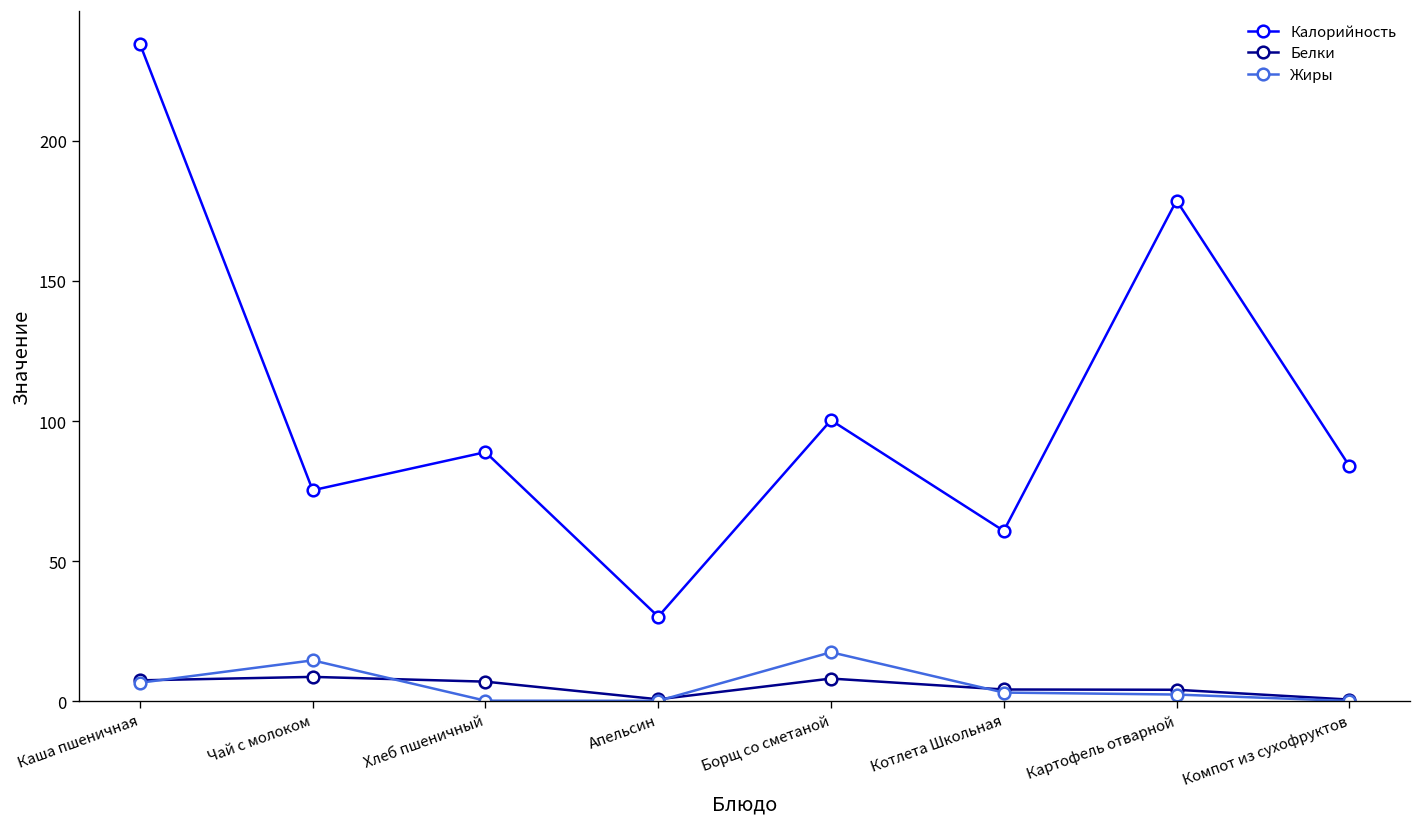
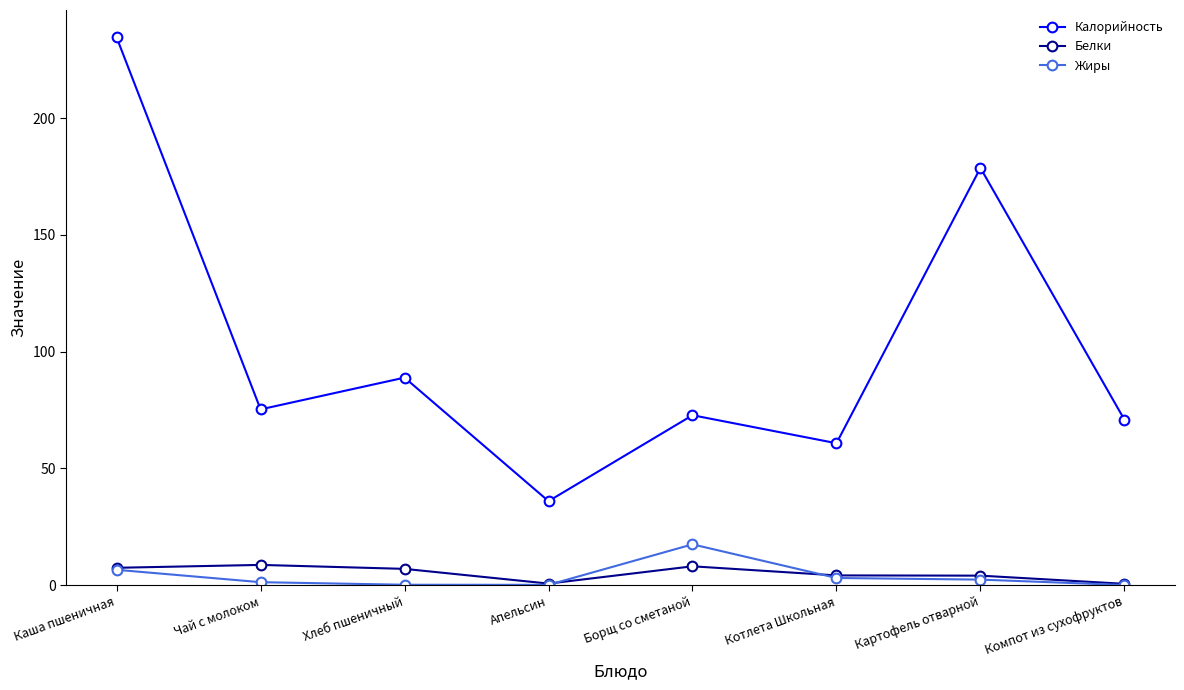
  {
    "Калорийность": {
      "Каша пшеничная": 235,
      "Чай с молоком": 75,
      "Хлеб пшеничный": 89,
-     "Апельсин": 30,
-     "Борщ со сметаной": 100,
+     "Апельсин": 36,
+     "Борщ со сметаной": 73,
      "Котлета Школьная": 61,
      "Картофель отварной": 179,
-     "Компот из сухофруктов": 84
+     "Компот из сухофруктов": 71
    },
    "Белки": {
      "Чай с молоком": 9,
      "Хлеб пшеничный": 7,
      "Борщ со сметаной": 8,
      "Котлета Школьная": 4,
      "Картофель отварной": 4
    },
    "Жиры": {
-     "Чай с молоком": 15,
+     "Чай с молоком": 1,
      "Хлеб пшеничный": 0,
      "Борщ со сметаной": 18,
      "Котлета Школьная": 3,
      "Картофель отварной": 2
    }
  }
